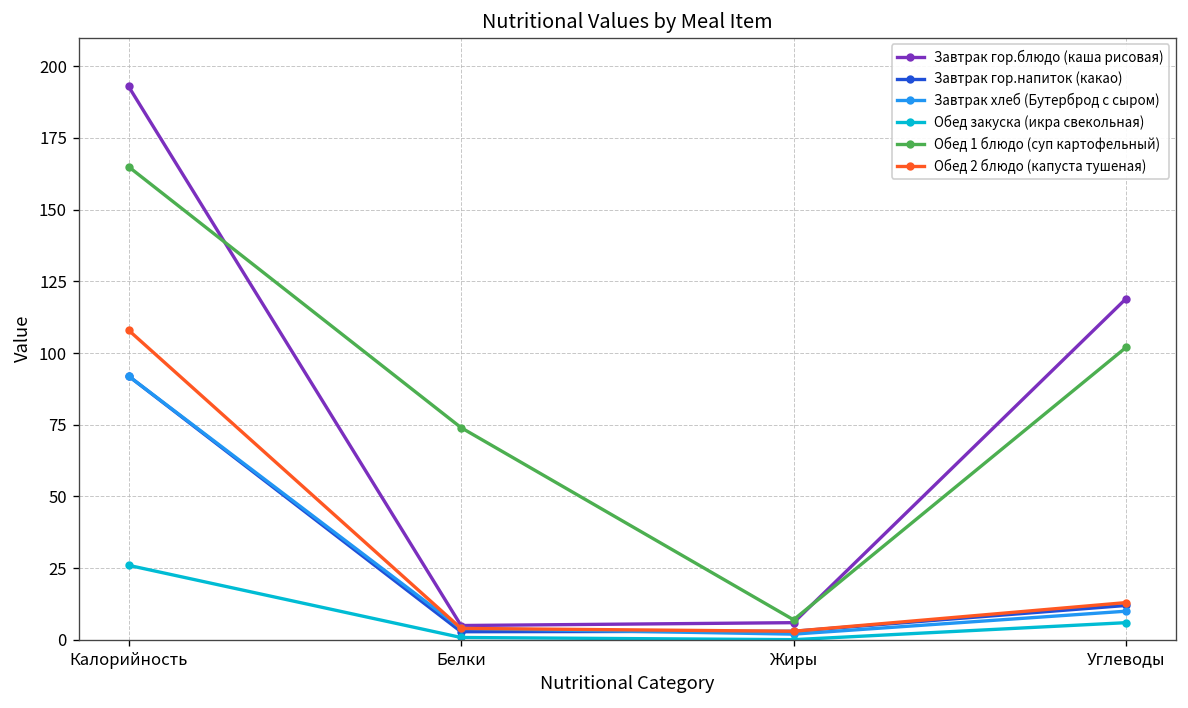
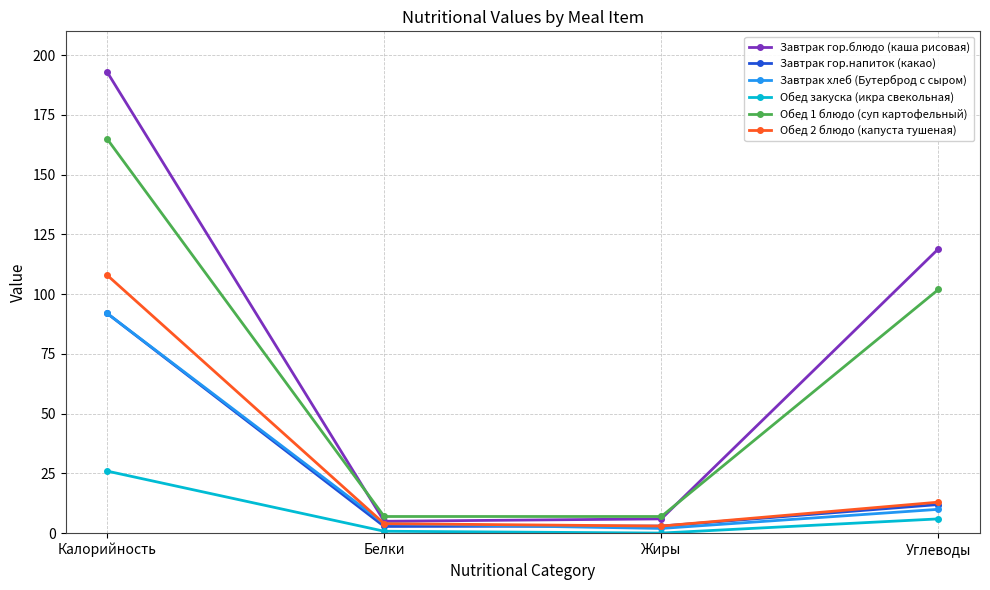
  {
    "Завтрак гор.блюдо (каша рисовая)": {
      "Калорийность": 193,
      "Углеводы": 119
    },
    "Завтрак гор.напиток (какао)": {
      "Белки": 3
    },
    "Обед 1 блюдо (суп картофельный)": {
      "Калорийность": 165,
-     "Белки": 74,
+     "Белки": 7,
      "Углеводы": 102
    },
    "Обед 2 блюдо (капуста тушеная)": {
      "Калорийность": 108
    }
  }
